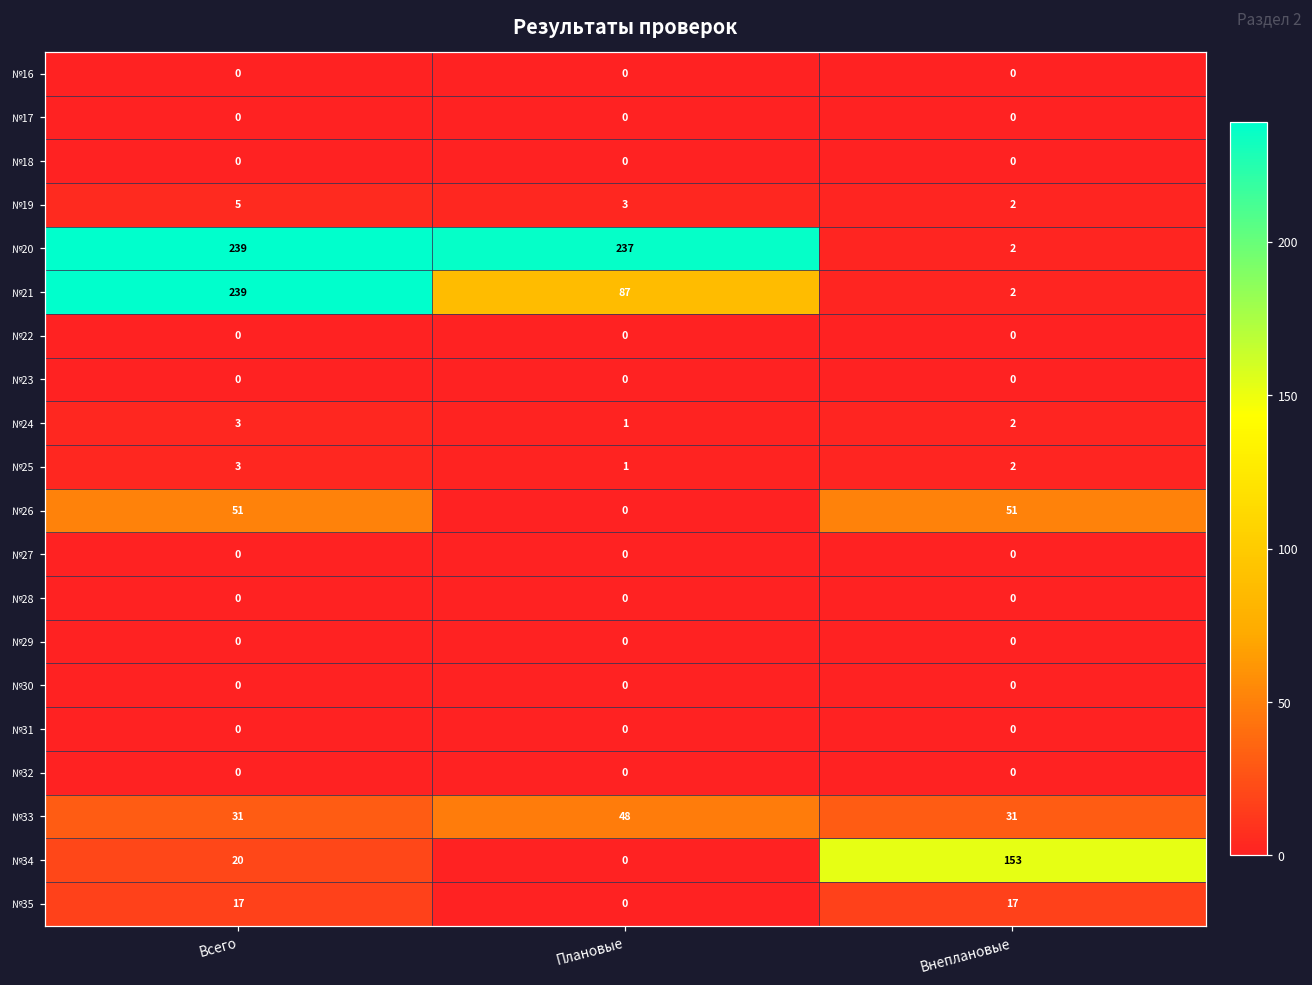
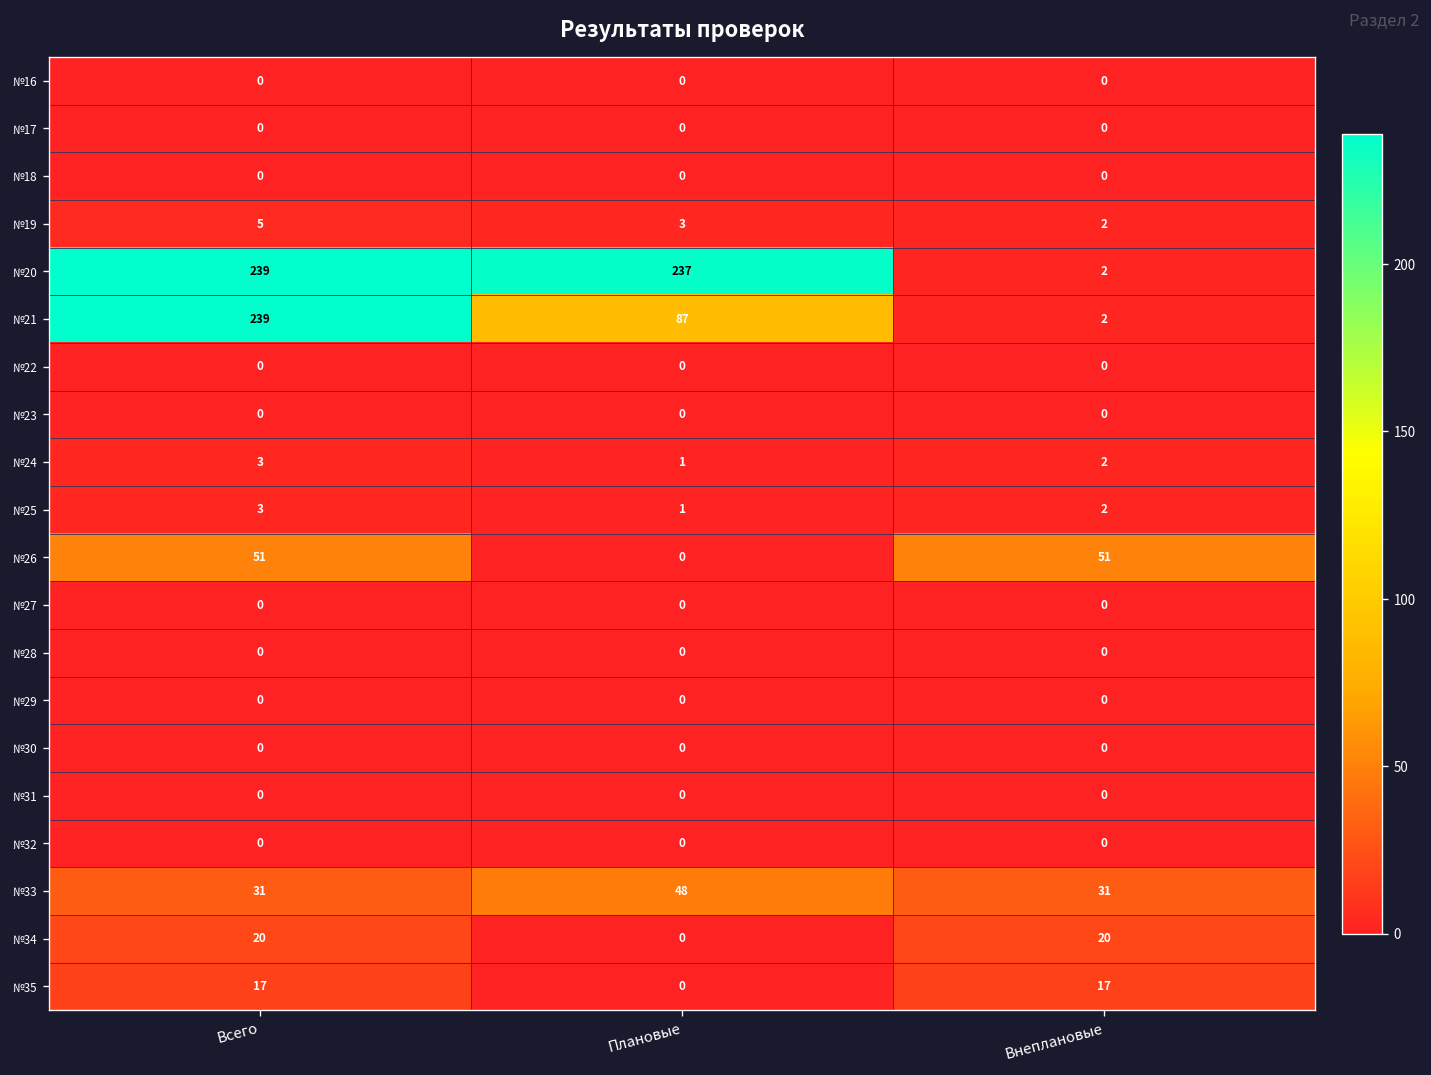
  {
    "№16": {
      "Всего": 0,
      "Плановые": 0,
      "Внеплановые": 0
    },
    "№17": {
      "Всего": 0,
      "Плановые": 0,
      "Внеплановые": 0
    },
    "№18": {
      "Всего": 0,
      "Плановые": 0,
      "Внеплановые": 0
    },
    "№19": {
      "Всего": 5,
      "Плановые": 3,
      "Внеплановые": 2
    },
    "№20": {
      "Всего": 239,
      "Плановые": 237,
      "Внеплановые": 2
    },
    "№21": {
      "Всего": 239,
      "Плановые": 87,
      "Внеплановые": 2
    },
    "№22": {
      "Всего": 0,
      "Плановые": 0,
      "Внеплановые": 0
    },
    "№23": {
      "Всего": 0,
      "Плановые": 0,
      "Внеплановые": 0
    },
    "№24": {
      "Всего": 3,
      "Плановые": 1,
      "Внеплановые": 2
    },
    "№25": {
      "Всего": 3,
      "Плановые": 1,
      "Внеплановые": 2
    },
    "№26": {
      "Всего": 51,
      "Плановые": 0,
      "Внеплановые": 51
    },
    "№27": {
      "Всего": 0,
      "Плановые": 0,
      "Внеплановые": 0
    },
    "№28": {
      "Всего": 0,
      "Плановые": 0,
      "Внеплановые": 0
    },
    "№29": {
      "Всего": 0,
      "Плановые": 0,
      "Внеплановые": 0
    },
    "№30": {
      "Всего": 0,
      "Плановые": 0,
      "Внеплановые": 0
    },
    "№31": {
      "Всего": 0,
      "Плановые": 0,
      "Внеплановые": 0
    },
    "№32": {
      "Всего": 0,
      "Плановые": 0,
      "Внеплановые": 0
    },
    "№33": {
      "Всего": 31,
      "Плановые": 48,
      "Внеплановые": 31
    },
    "№34": {
      "Всего": 20,
      "Плановые": 0,
-     "Внеплановые": 153
+     "Внеплановые": 20
    },
    "№35": {
      "Всего": 17,
      "Плановые": 0,
      "Внеплановые": 17
    }
  }
